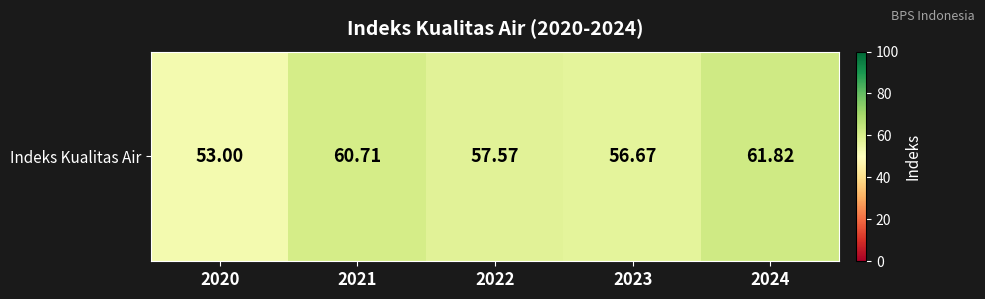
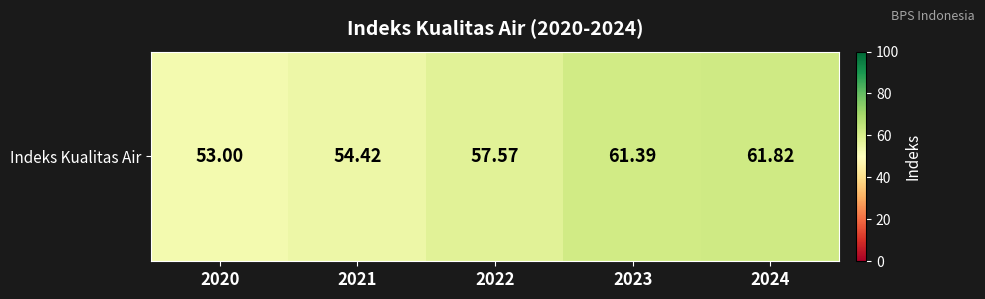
  {
    "Indeks Kualitas Air": {
      "2020": 53.00,
-     "2021": 60.71,
+     "2021": 54.42,
      "2022": 57.57,
-     "2023": 56.67,
+     "2023": 61.39,
      "2024": 61.82
    }
  }
